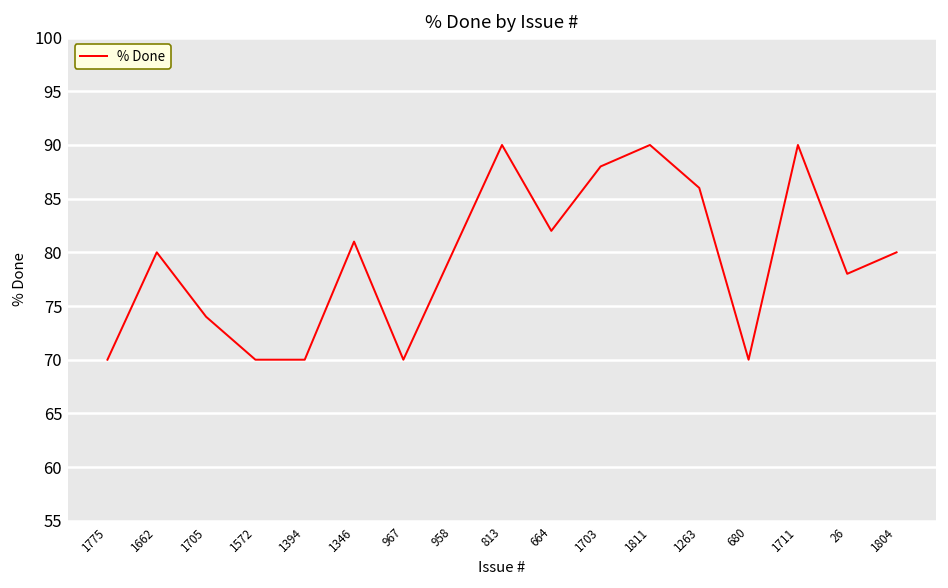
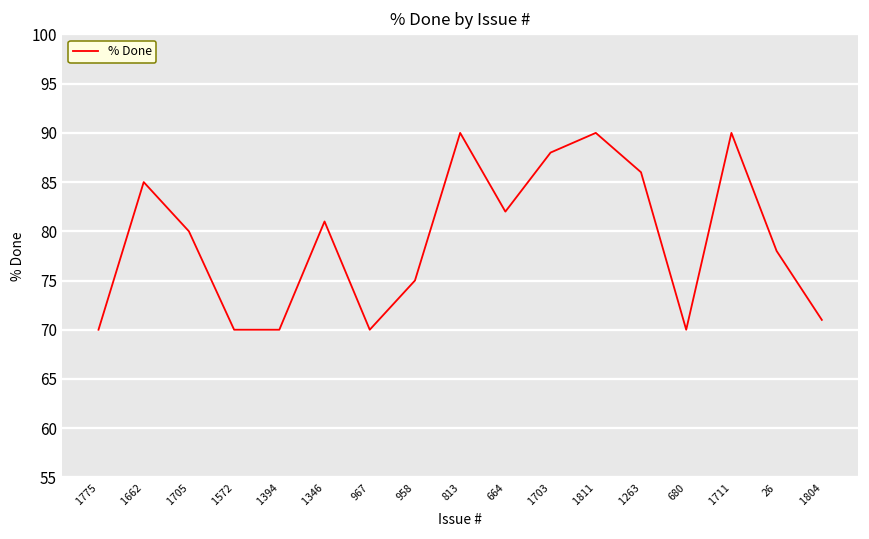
  {
    "1775": 70,
-   "1662": 80,
-   "1705": 74,
+   "1662": 85,
+   "1705": 80,
    "1572": 70,
    "1394": 70,
    "1346": 81,
    "967": 70,
-   "958": 80,
+   "958": 75,
    "813": 90,
    "664": 82,
    "1703": 88,
    "1811": 90,
    "1263": 86,
    "680": 70,
    "1711": 90,
    "26": 78,
-   "1804": 80
+   "1804": 71
  }
